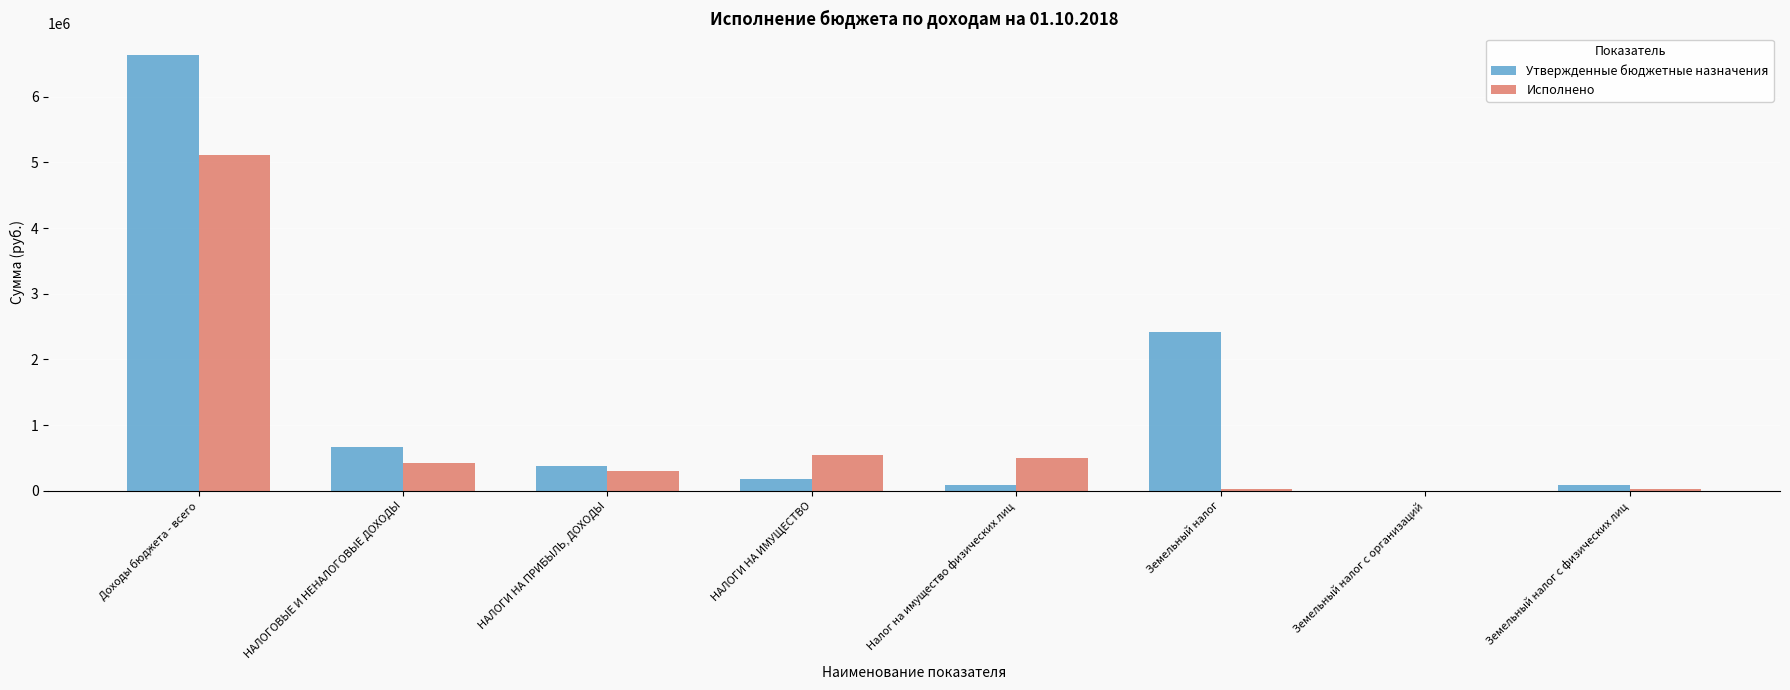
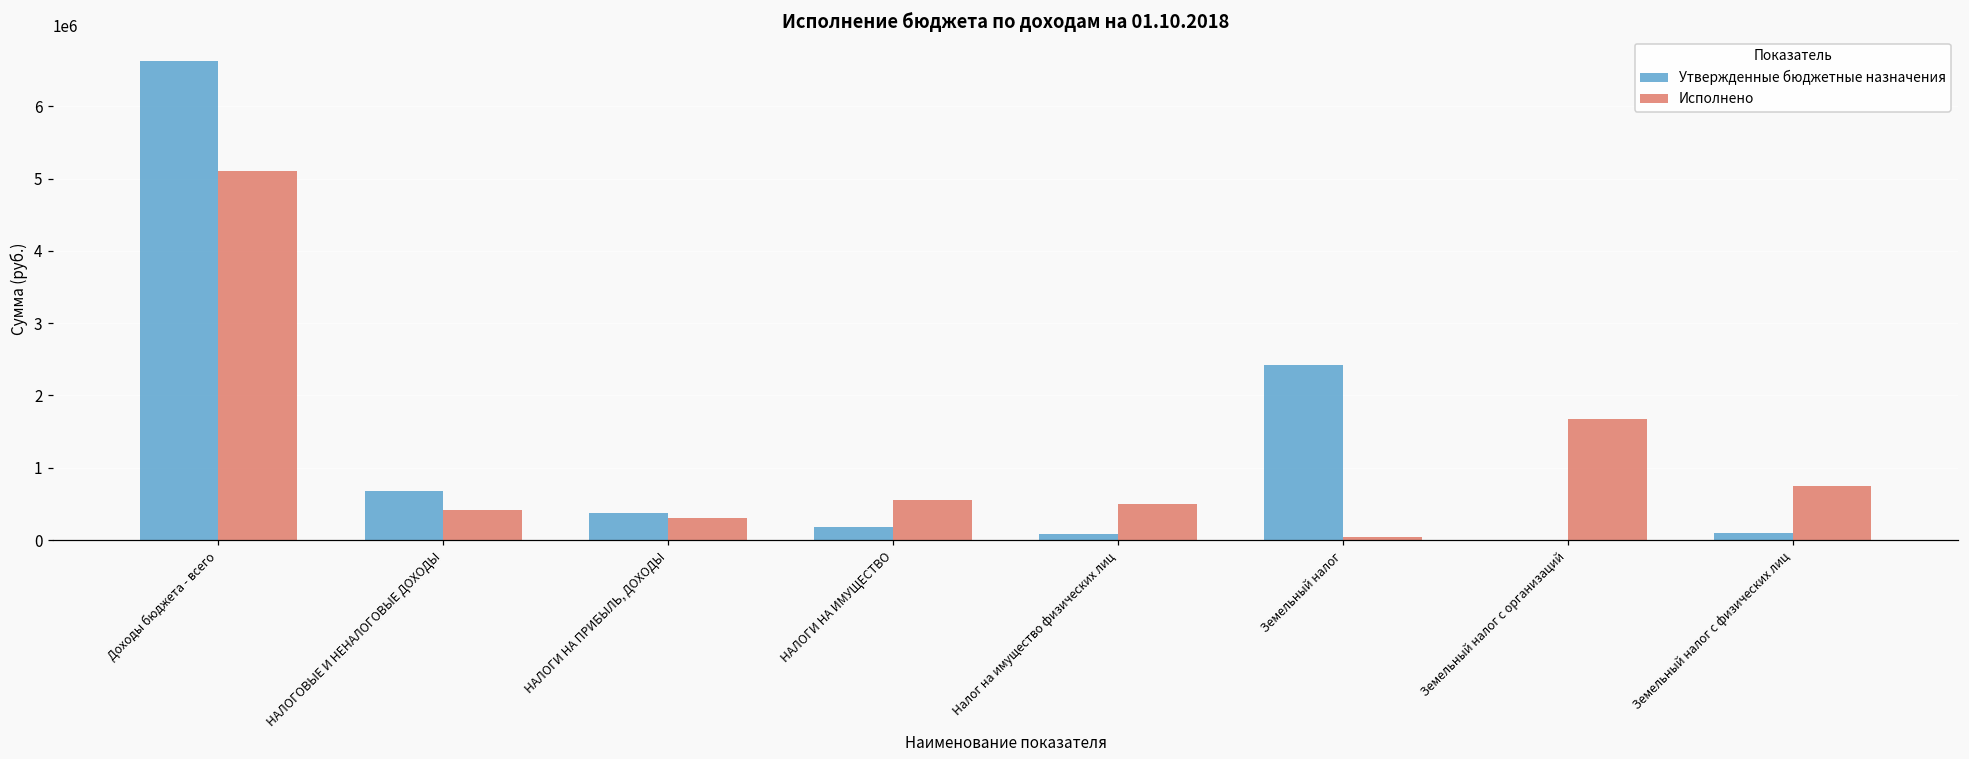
  {
    "Утвержденные бюджетные назначения": {
      "Доходы бюджета - всего": 6600000,
      "НАЛОГОВЫЕ И НЕНАЛОГОВЫЕ ДОХОДЫ": 700000,
      "НАЛОГИ НА ПРИБЫЛЬ, ДОХОДЫ": 400000,
      "НАЛОГИ НА ИМУЩЕСТВО": 200000,
      "Налог на имущество физических лиц": 100000,
      "Земельный налог": 2400000,
      "Земельный налог с физических лиц": 100000
    },
    "Исполнено": {
      "Доходы бюджета - всего": 5100000,
      "НАЛОГОВЫЕ И НЕНАЛОГОВЫЕ ДОХОДЫ": 400000,
      "НАЛОГИ НА ПРИБЫЛЬ, ДОХОДЫ": 300000,
      "НАЛОГИ НА ИМУЩЕСТВО": 600000,
      "Налог на имущество физических лиц": 500000,
-     "Земельный налог с организаций": 0,
-     "Земельный налог с физических лиц": 0
+     "Земельный налог с организаций": 1700000,
+     "Земельный налог с физических лиц": 700000
    }
  }
